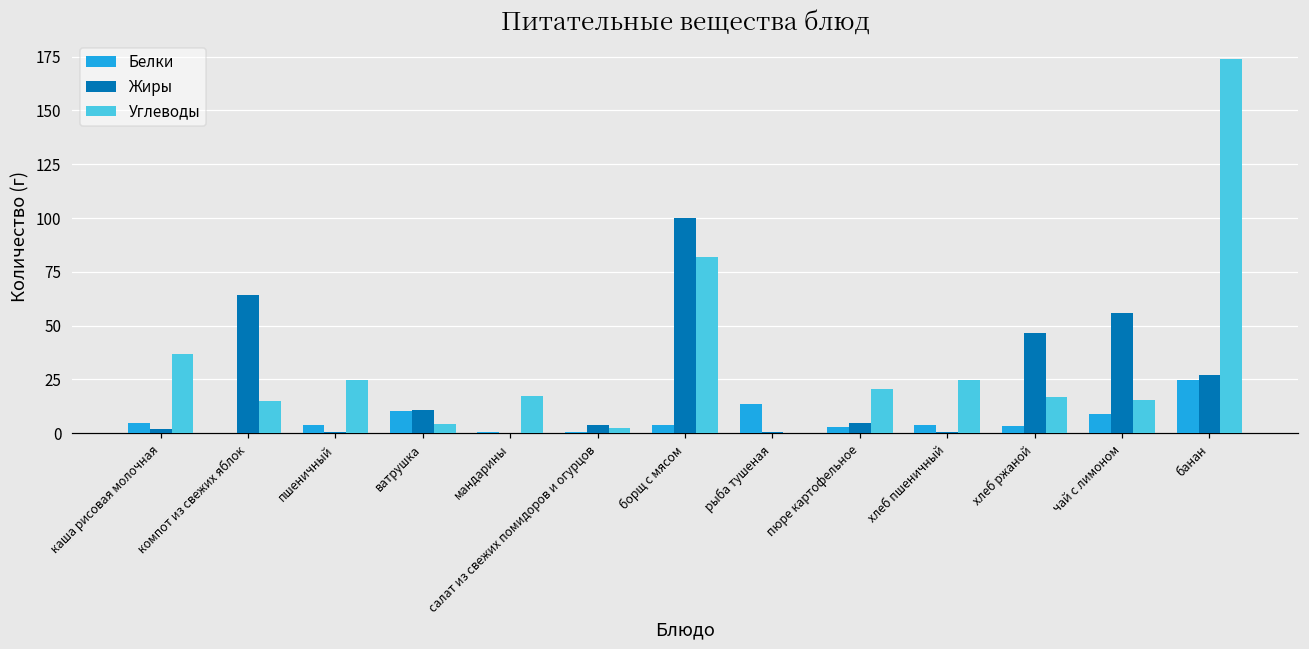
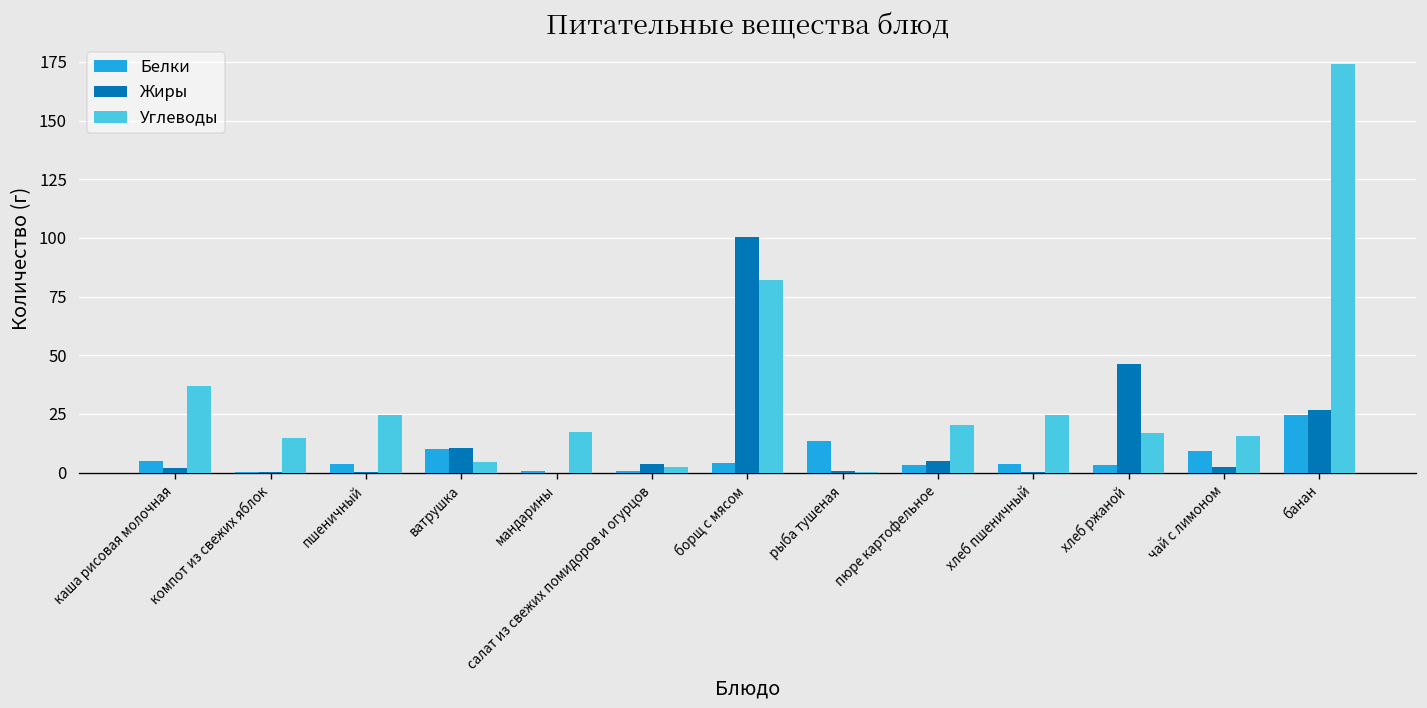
  {
    "Жиры": {
      "каша рисовая молочная": 2,
-     "компот из свежих яблок": 64,
+     "компот из свежих яблок": 0,
      "ватрушка": 11,
      "мандарины": 0,
      "салат из свежих помидоров и огурцов": 4,
      "борщ с мясом": 100,
      "пюре картофельное": 5,
      "хлеб ржаной": 46,
-     "чай с лимоном": 56,
+     "чай с лимоном": 2,
      "банан": 27
    }
  }
